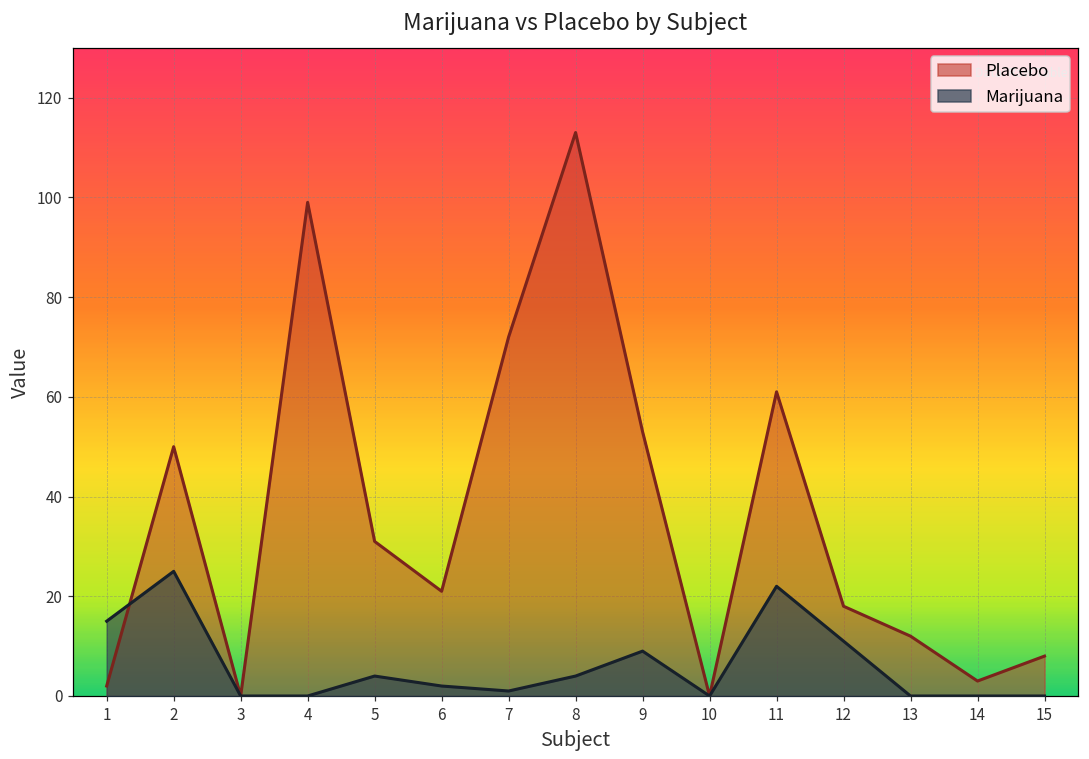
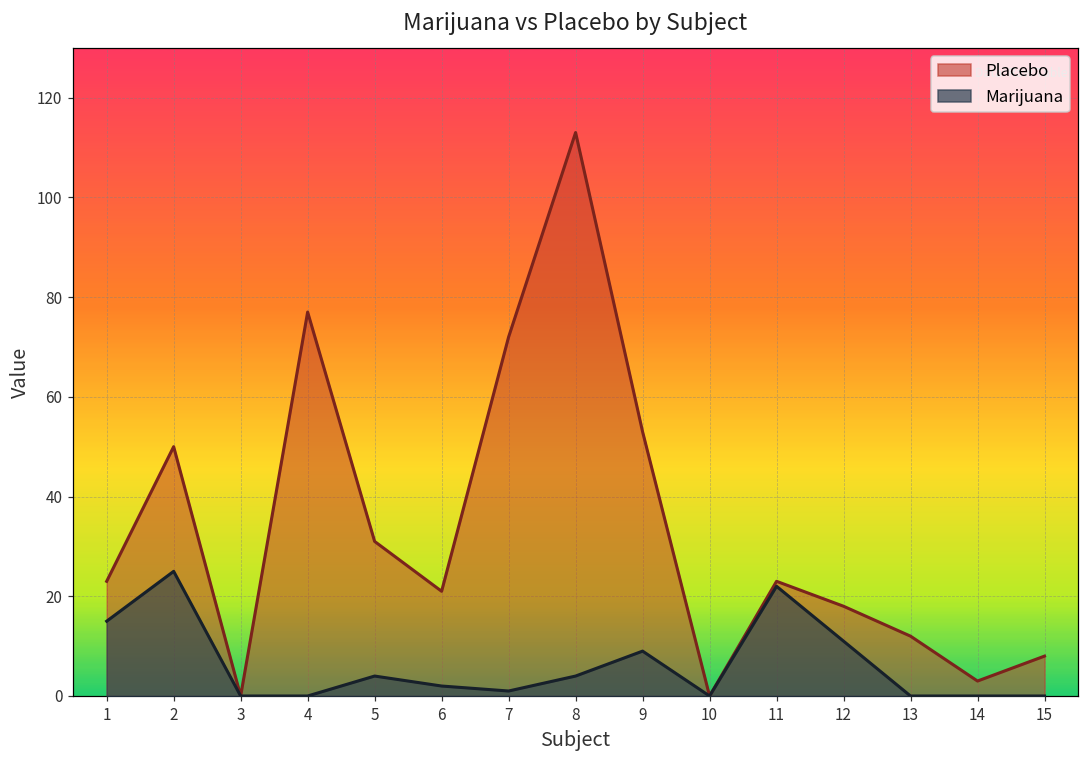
  {
    "Placebo": {
-     "1": 2,
+     "1": 23,
      "2": 50,
-     "4": 99,
+     "4": 77,
      "5": 31,
      "6": 21,
      "7": 72,
      "8": 113,
      "9": 53,
-     "11": 61,
+     "11": 23,
      "12": 18,
      "13": 12,
      "14": 3,
      "15": 8
    },
    "Marijuana": {
      "1": 15,
      "2": 25,
      "4": 0,
      "5": 4,
      "6": 2,
      "7": 1,
      "8": 4,
      "9": 9,
      "11": 22,
      "12": 11,
      "13": 0,
      "14": 0,
      "15": 0
    }
  }
